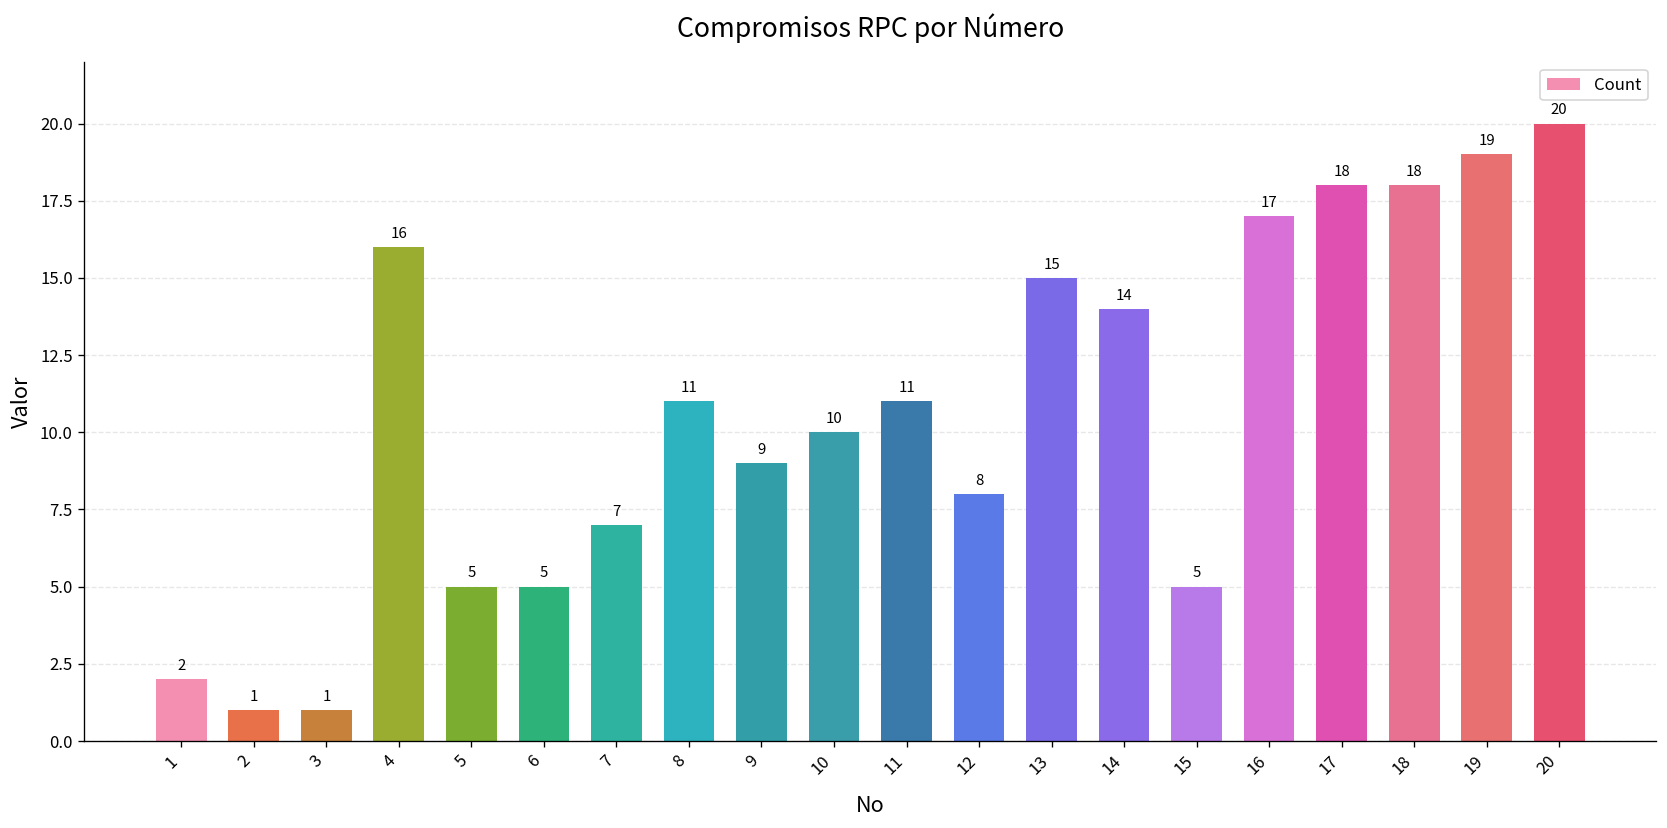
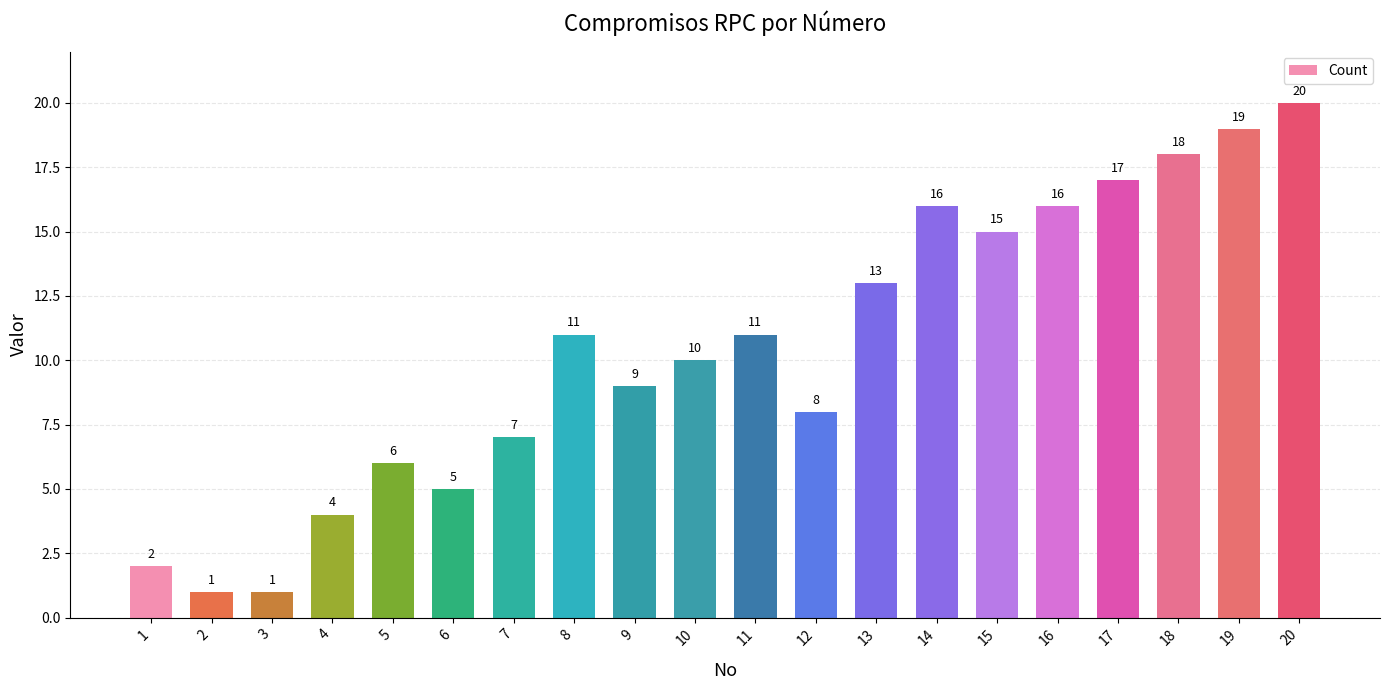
  {
    "1": 2,
    "2": 1,
    "3": 1,
-   "4": 16,
-   "5": 5,
+   "4": 4,
+   "5": 6,
    "6": 5,
    "7": 7,
    "8": 11,
    "9": 9,
    "10": 10,
    "11": 11,
    "12": 8,
-   "13": 15,
-   "14": 14,
-   "15": 5,
-   "16": 17,
-   "17": 18,
+   "13": 13,
+   "14": 16,
+   "15": 15,
+   "16": 16,
+   "17": 17,
    "18": 18,
    "19": 19,
    "20": 20
  }
